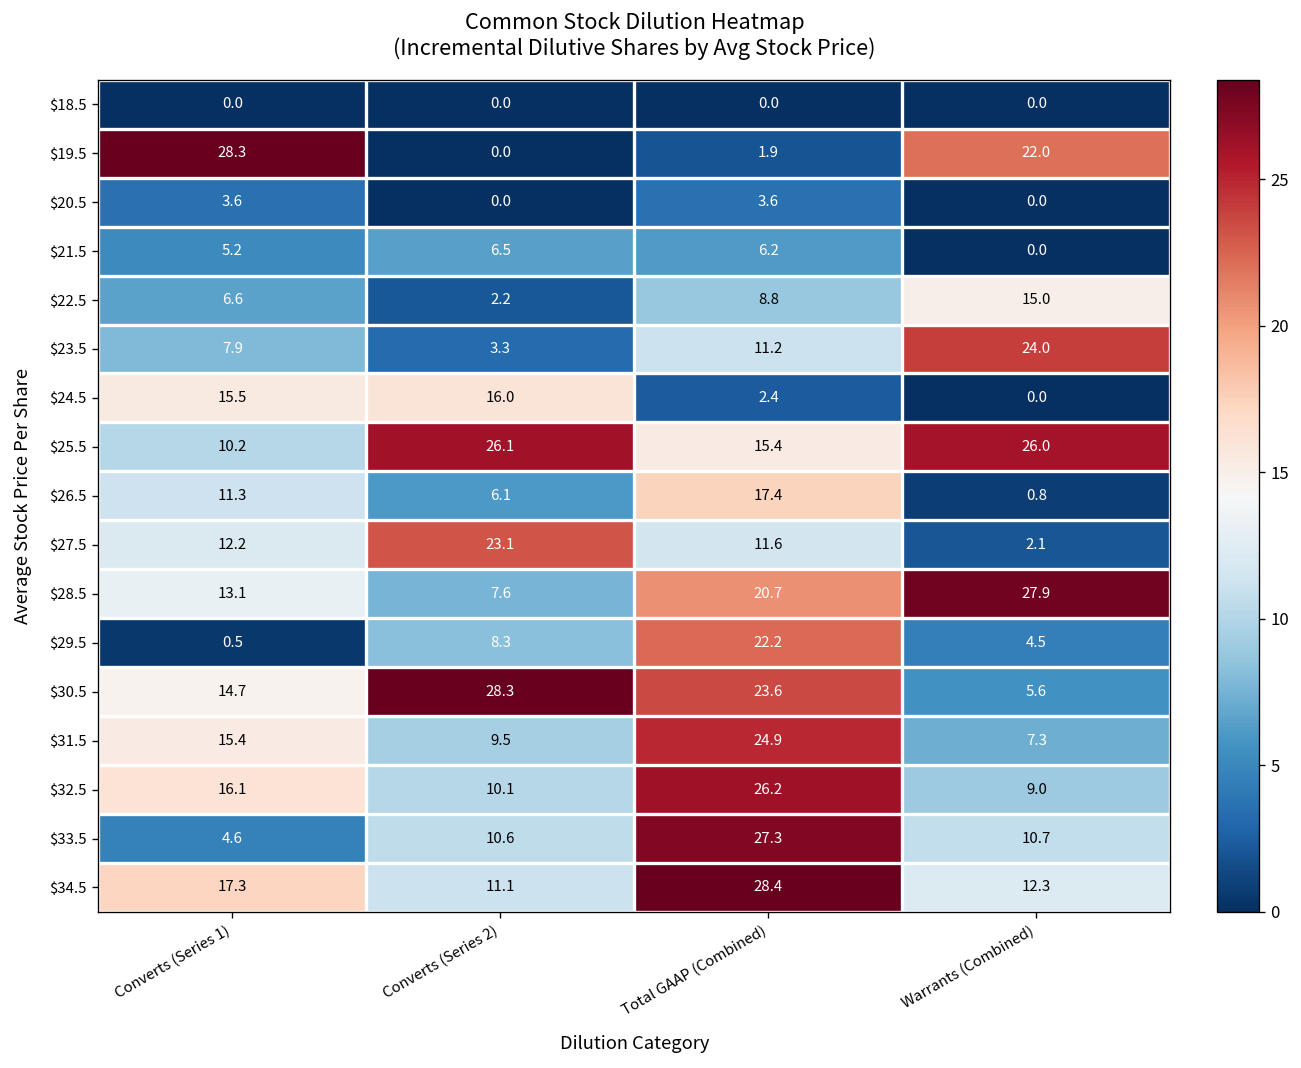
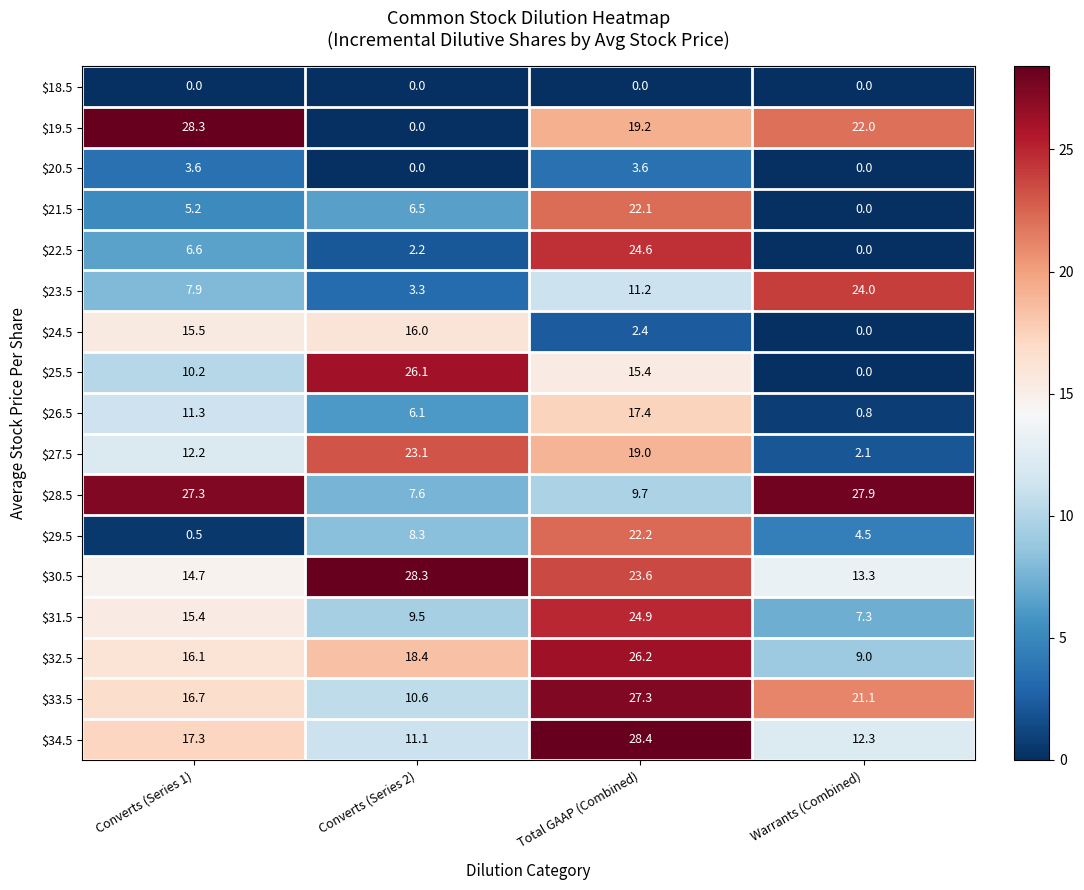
  {
    "$18.5": {
      "Converts (Series 1)": 0.0,
      "Converts (Series 2)": 0.0,
      "Total GAAP (Combined)": 0.0,
      "Warrants (Combined)": 0.0
    },
    "$19.5": {
      "Converts (Series 1)": 28.3,
      "Converts (Series 2)": 0.0,
-     "Total GAAP (Combined)": 1.9,
+     "Total GAAP (Combined)": 19.2,
      "Warrants (Combined)": 22.0
    },
    "$20.5": {
      "Converts (Series 1)": 3.6,
      "Converts (Series 2)": 0.0,
      "Total GAAP (Combined)": 3.6,
      "Warrants (Combined)": 0.0
    },
    "$21.5": {
      "Converts (Series 1)": 5.2,
      "Converts (Series 2)": 6.5,
-     "Total GAAP (Combined)": 6.2,
+     "Total GAAP (Combined)": 22.1,
      "Warrants (Combined)": 0.0
    },
    "$22.5": {
      "Converts (Series 1)": 6.6,
      "Converts (Series 2)": 2.2,
-     "Total GAAP (Combined)": 8.8,
-     "Warrants (Combined)": 15.0
+     "Total GAAP (Combined)": 24.6,
+     "Warrants (Combined)": 0.0
    },
    "$23.5": {
      "Converts (Series 1)": 7.9,
      "Converts (Series 2)": 3.3,
      "Total GAAP (Combined)": 11.2,
      "Warrants (Combined)": 24.0
    },
    "$24.5": {
      "Converts (Series 1)": 15.5,
      "Converts (Series 2)": 16.0,
      "Total GAAP (Combined)": 2.4,
      "Warrants (Combined)": 0.0
    },
    "$25.5": {
      "Converts (Series 1)": 10.2,
      "Converts (Series 2)": 26.1,
      "Total GAAP (Combined)": 15.4,
-     "Warrants (Combined)": 26.0
+     "Warrants (Combined)": 0.0
    },
    "$26.5": {
      "Converts (Series 1)": 11.3,
      "Converts (Series 2)": 6.1,
      "Total GAAP (Combined)": 17.4,
      "Warrants (Combined)": 0.8
    },
    "$27.5": {
      "Converts (Series 1)": 12.2,
      "Converts (Series 2)": 23.1,
-     "Total GAAP (Combined)": 11.6,
+     "Total GAAP (Combined)": 19.0,
      "Warrants (Combined)": 2.1
    },
    "$28.5": {
-     "Converts (Series 1)": 13.1,
+     "Converts (Series 1)": 27.3,
      "Converts (Series 2)": 7.6,
-     "Total GAAP (Combined)": 20.7,
+     "Total GAAP (Combined)": 9.7,
      "Warrants (Combined)": 27.9
    },
    "$29.5": {
      "Converts (Series 1)": 0.5,
      "Converts (Series 2)": 8.3,
      "Total GAAP (Combined)": 22.2,
      "Warrants (Combined)": 4.5
    },
    "$30.5": {
      "Converts (Series 1)": 14.7,
      "Converts (Series 2)": 28.3,
      "Total GAAP (Combined)": 23.6,
-     "Warrants (Combined)": 5.6
+     "Warrants (Combined)": 13.3
    },
    "$31.5": {
      "Converts (Series 1)": 15.4,
      "Converts (Series 2)": 9.5,
      "Total GAAP (Combined)": 24.9,
      "Warrants (Combined)": 7.3
    },
    "$32.5": {
      "Converts (Series 1)": 16.1,
-     "Converts (Series 2)": 10.1,
+     "Converts (Series 2)": 18.4,
      "Total GAAP (Combined)": 26.2,
      "Warrants (Combined)": 9.0
    },
    "$33.5": {
-     "Converts (Series 1)": 4.6,
+     "Converts (Series 1)": 16.7,
      "Converts (Series 2)": 10.6,
      "Total GAAP (Combined)": 27.3,
-     "Warrants (Combined)": 10.7
+     "Warrants (Combined)": 21.1
    },
    "$34.5": {
      "Converts (Series 1)": 17.3,
      "Converts (Series 2)": 11.1,
      "Total GAAP (Combined)": 28.4,
      "Warrants (Combined)": 12.3
    }
  }
